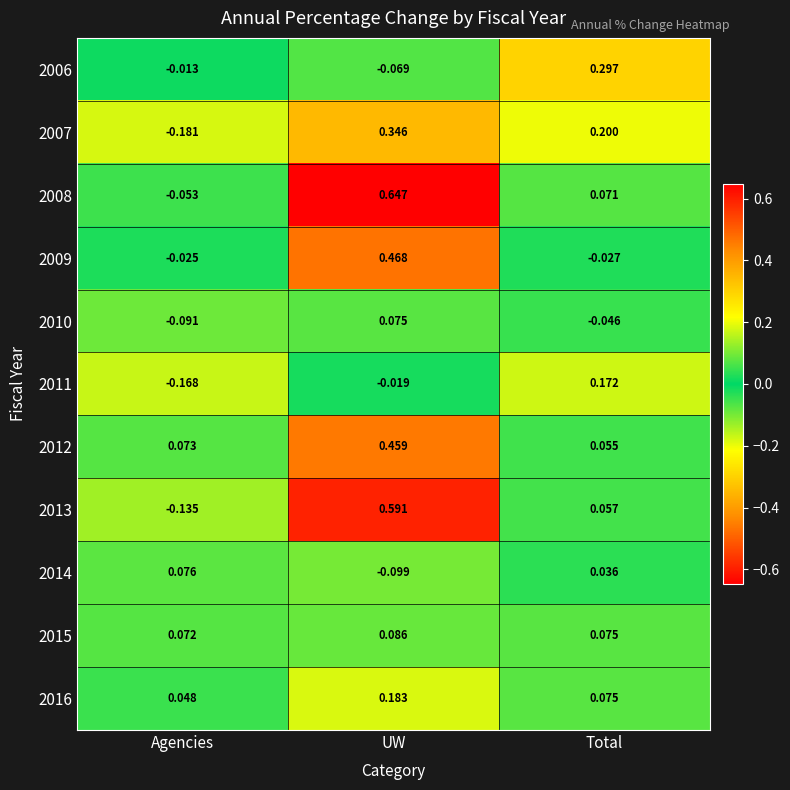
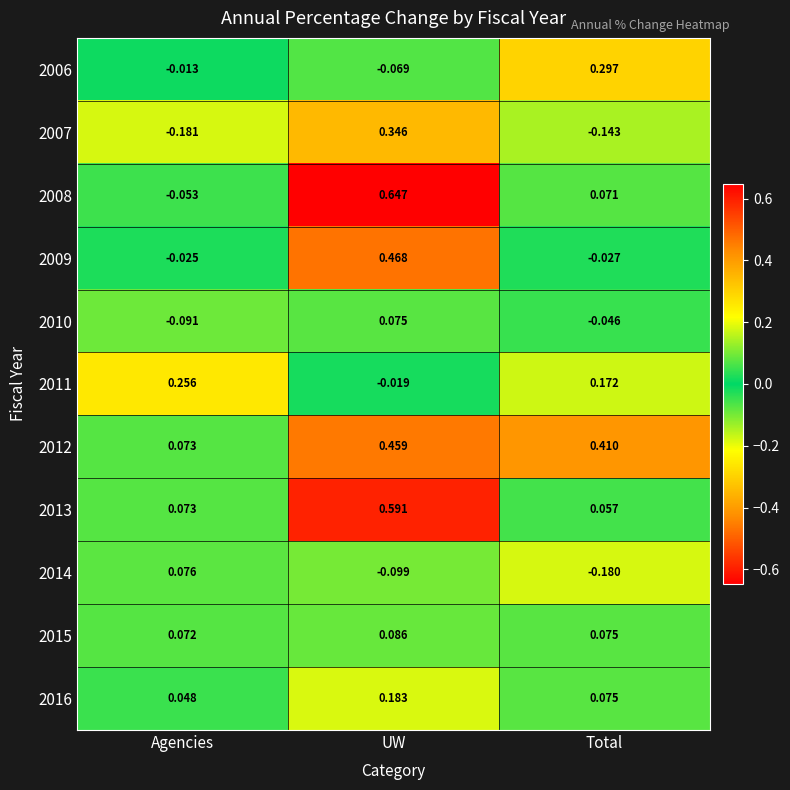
  {
    "2006": {
      "Agencies": -0.013,
      "UW": -0.069,
      "Total": 0.297
    },
    "2007": {
      "Agencies": -0.181,
      "UW": 0.346,
-     "Total": 0.200
+     "Total": -0.143
    },
    "2008": {
      "Agencies": -0.053,
      "UW": 0.647,
      "Total": 0.071
    },
    "2009": {
      "Agencies": -0.025,
      "UW": 0.468,
      "Total": -0.027
    },
    "2010": {
      "Agencies": -0.091,
      "UW": 0.075,
      "Total": -0.046
    },
    "2011": {
-     "Agencies": -0.168,
+     "Agencies": 0.256,
      "UW": -0.019,
      "Total": 0.172
    },
    "2012": {
      "Agencies": 0.073,
      "UW": 0.459,
-     "Total": 0.055
+     "Total": 0.410
    },
    "2013": {
-     "Agencies": -0.135,
+     "Agencies": 0.073,
      "UW": 0.591,
      "Total": 0.057
    },
    "2014": {
      "Agencies": 0.076,
      "UW": -0.099,
-     "Total": 0.036
+     "Total": -0.180
    },
    "2015": {
      "Agencies": 0.072,
      "UW": 0.086,
      "Total": 0.075
    },
    "2016": {
      "Agencies": 0.048,
      "UW": 0.183,
      "Total": 0.075
    }
  }
